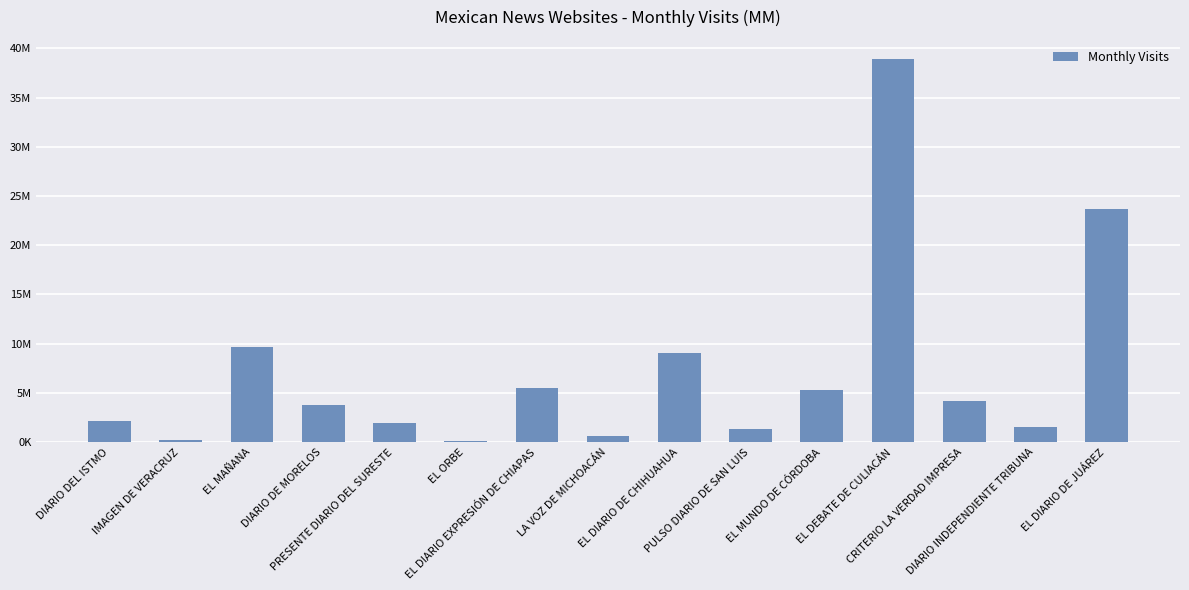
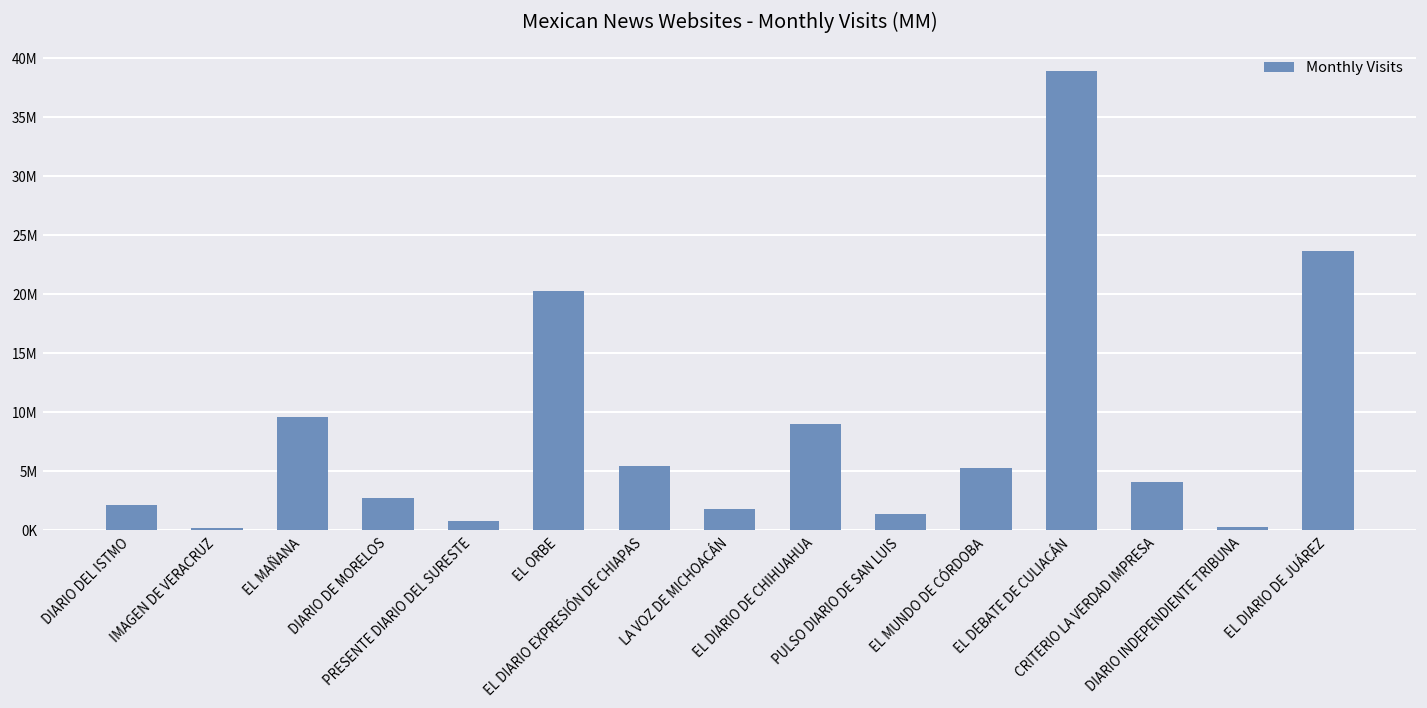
  {
    "DIARIO DEL ISTMO": 2000000,
    "EL MAÑANA": 10000000,
-   "DIARIO DE MORELOS": 4000000,
-   "PRESENTE DIARIO DEL SURESTE": 2000000,
-   "EL ORBE": 0,
+   "DIARIO DE MORELOS": 3000000,
+   "PRESENTE DIARIO DEL SURESTE": 1000000,
+   "EL ORBE": 20000000,
    "EL DIARIO EXPRESIÓN DE CHIAPAS": 5000000,
-   "LA VOZ DE MICHOACÁN": 1000000,
+   "LA VOZ DE MICHOACÁN": 2000000,
    "EL DIARIO DE CHIHUAHUA": 9000000,
    "PULSO DIARIO DE SAN LUIS": 1000000,
    "EL MUNDO DE CÓRDOBA": 5000000,
    "EL DEBATE DE CULIACÁN": 39000000,
    "CRITERIO LA VERDAD IMPRESA": 4000000,
-   "DIARIO INDEPENDIENTE TRIBUNA": 2000000,
+   "DIARIO INDEPENDIENTE TRIBUNA": 0,
    "EL DIARIO DE JUÁREZ": 24000000
  }
